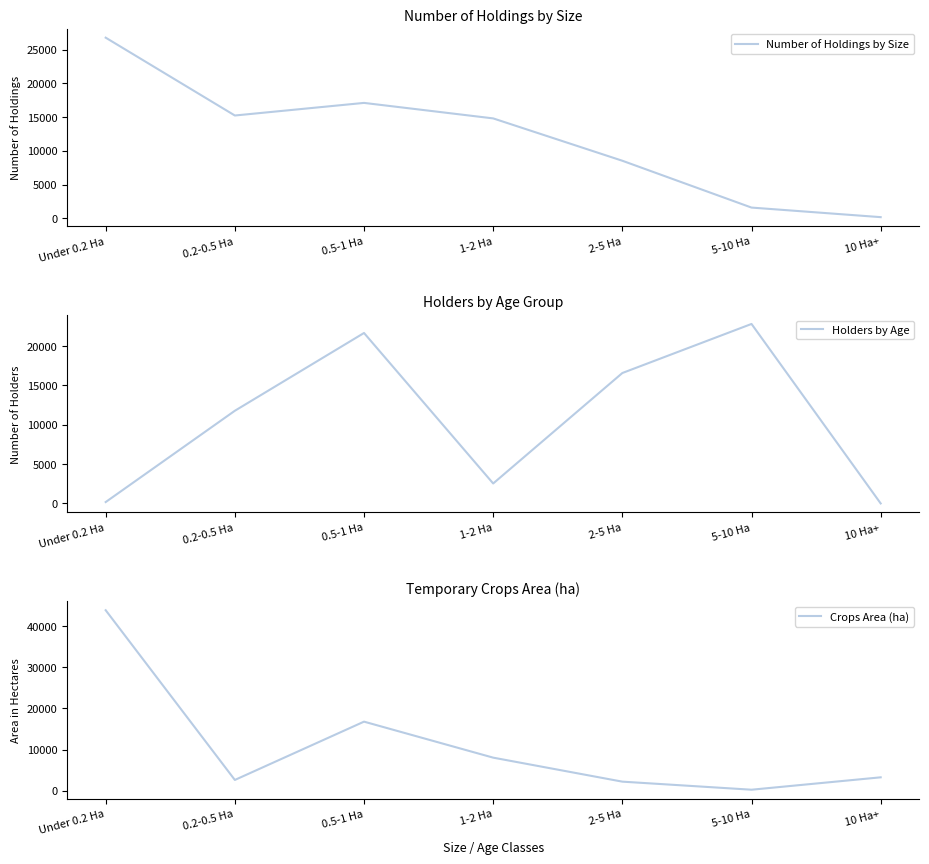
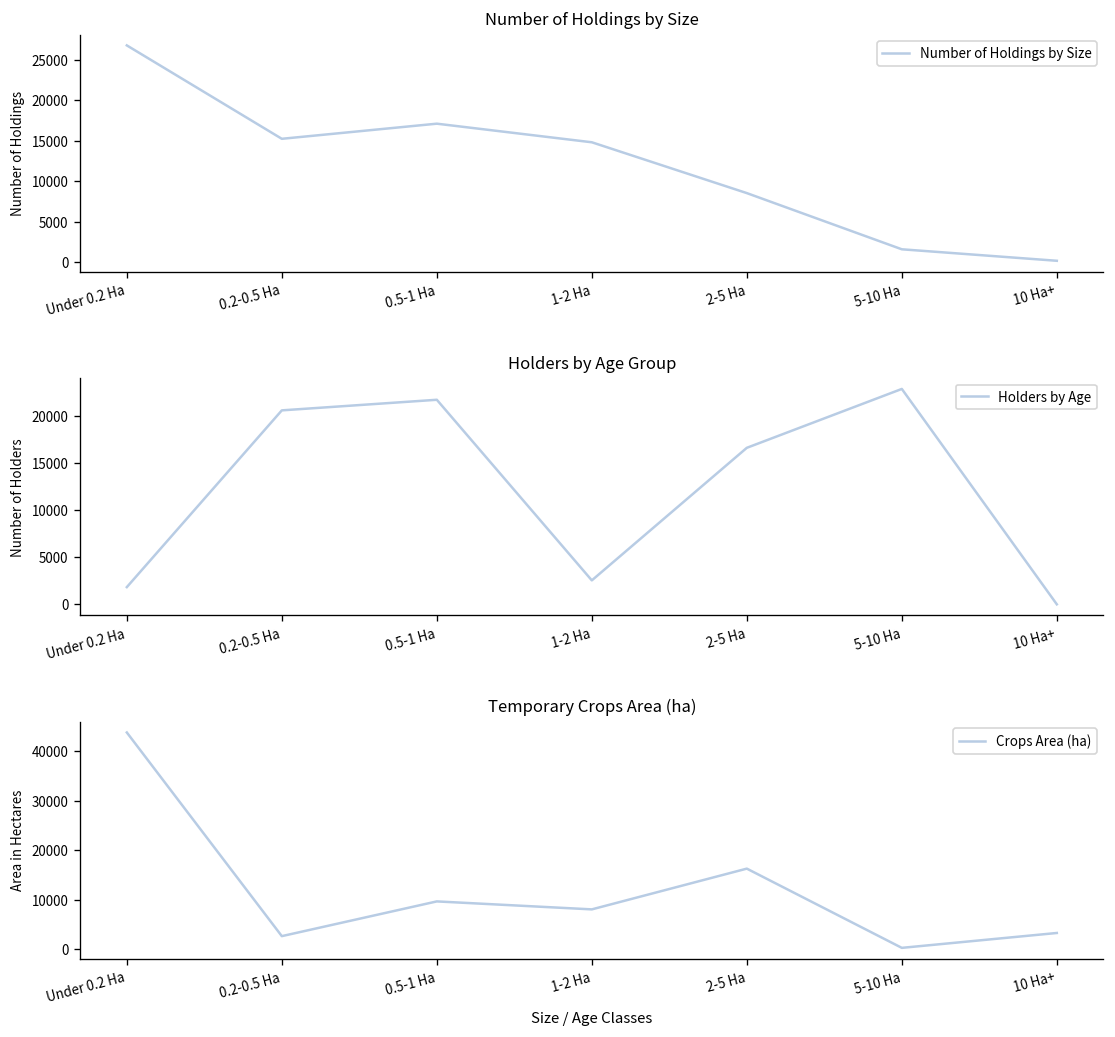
  {
    "Number of Holdings by Size": {
      "Under 0.2 Ha": 27000,
      "0.2-0.5 Ha": 15000,
      "0.5-1 Ha": 17000,
      "1-2 Ha": 15000,
      "2-5 Ha": 9000,
      "5-10 Ha": 2000,
      "10 Ha+": 0
    },
    "Holders by Age Group": {
-     "Under 0.2 Ha": 0,
-     "0.2-0.5 Ha": 12000,
+     "Under 0.2 Ha": 2000,
+     "0.2-0.5 Ha": 21000,
      "0.5-1 Ha": 22000,
      "1-2 Ha": 3000,
      "2-5 Ha": 17000,
      "5-10 Ha": 23000,
      "10 Ha+": 0
    },
    "Temporary Crops Area (ha)": {
      "Under 0.2 Ha": 44000,
      "0.2-0.5 Ha": 3000,
-     "0.5-1 Ha": 17000,
+     "0.5-1 Ha": 10000,
      "1-2 Ha": 8000,
-     "2-5 Ha": 2000,
+     "2-5 Ha": 16000,
      "5-10 Ha": 0,
      "10 Ha+": 3000
    }
  }
